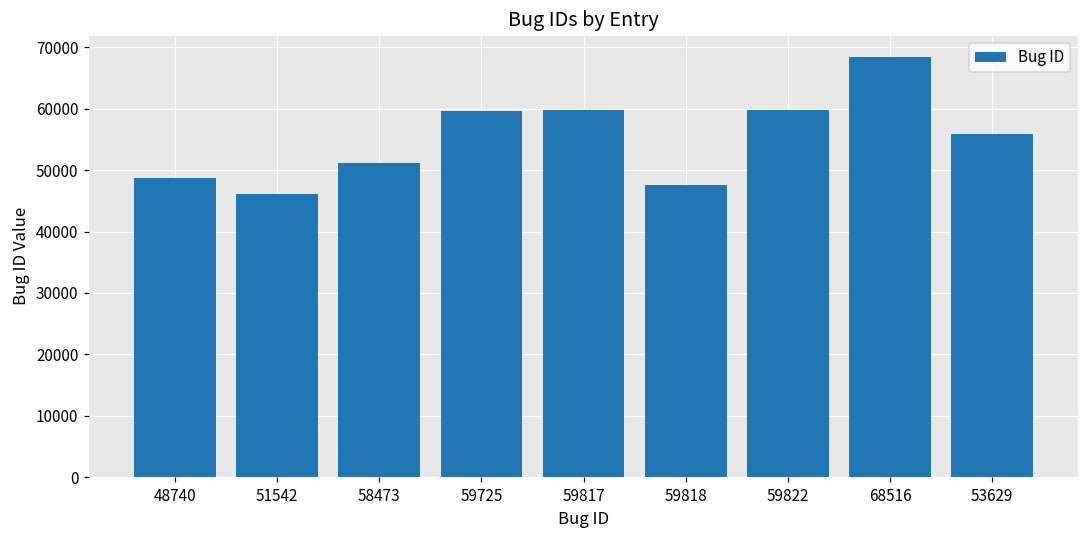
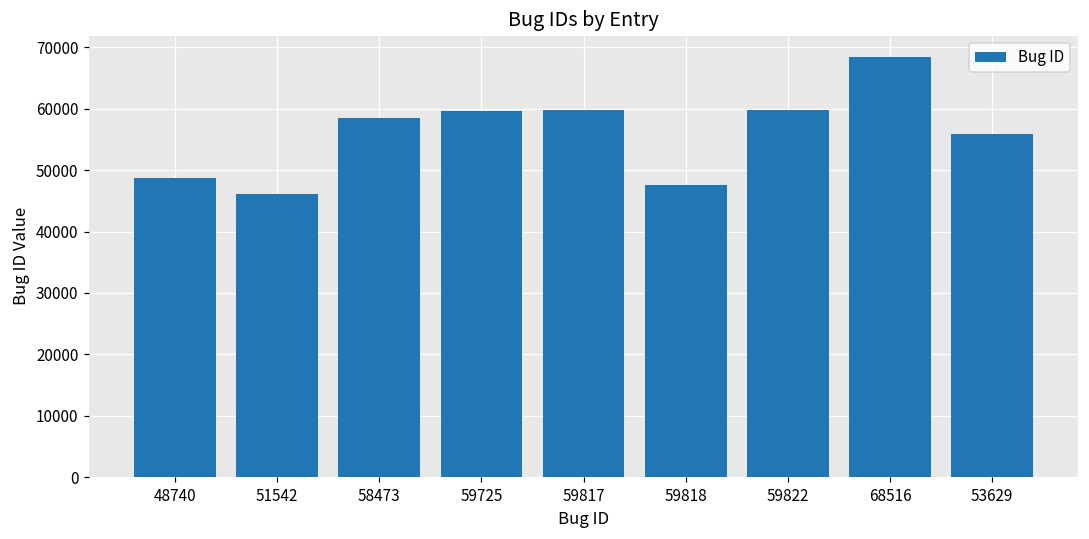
  {
    "48740": 49000,
    "51542": 46000,
-   "58473": 51000,
+   "58473": 58000,
    "59725": 60000,
    "59817": 60000,
    "59818": 48000,
    "59822": 60000,
    "68516": 69000,
    "53629": 56000
  }
